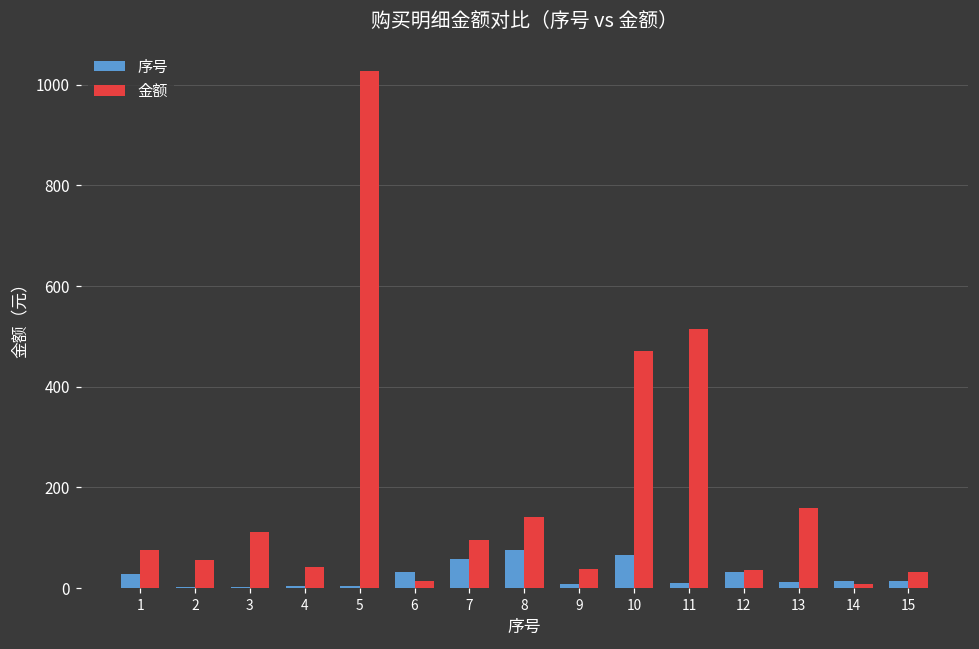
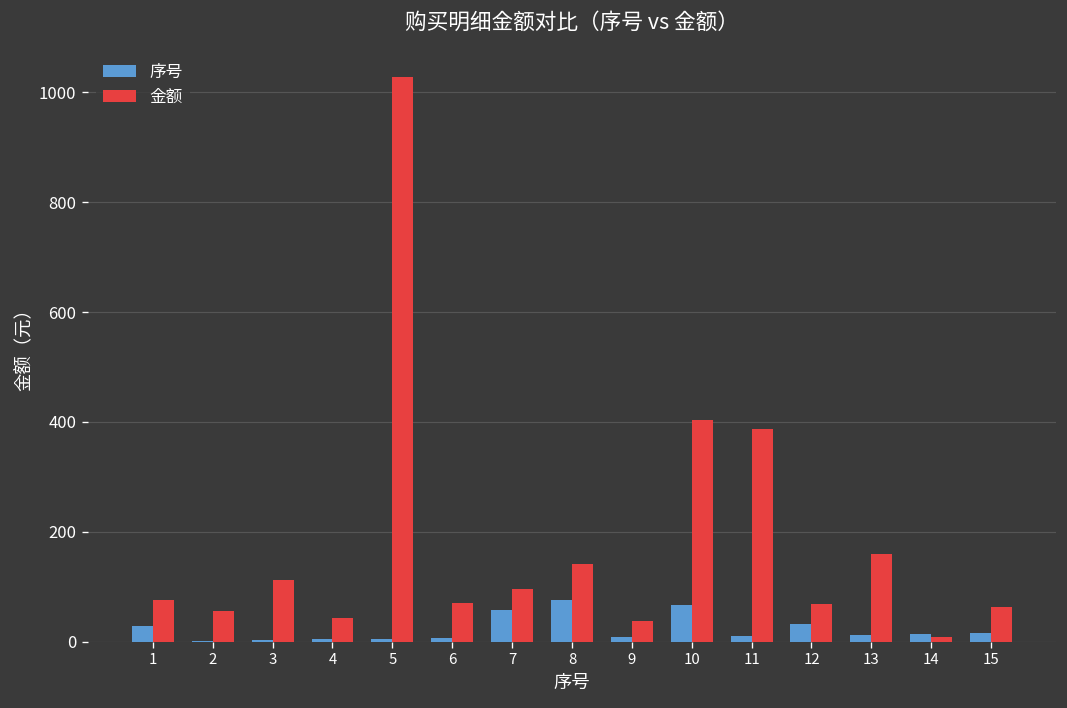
  {
    "序号": {
      "1": 30,
-     "6": 30,
+     "6": 10,
      "7": 60,
      "8": 80,
      "9": 10,
      "10": 70,
      "11": 10,
      "12": 30,
      "13": 10,
      "14": 10,
      "15": 20
    },
    "金额": {
      "1": 80,
      "2": 60,
      "3": 110,
      "4": 40,
      "5": 1030,
-     "6": 20,
+     "6": 70,
      "7": 100,
      "8": 140,
      "9": 40,
-     "10": 470,
-     "11": 520,
-     "12": 40,
+     "10": 400,
+     "11": 390,
+     "12": 70,
      "13": 160,
      "14": 10,
-     "15": 30
+     "15": 60
    }
  }
